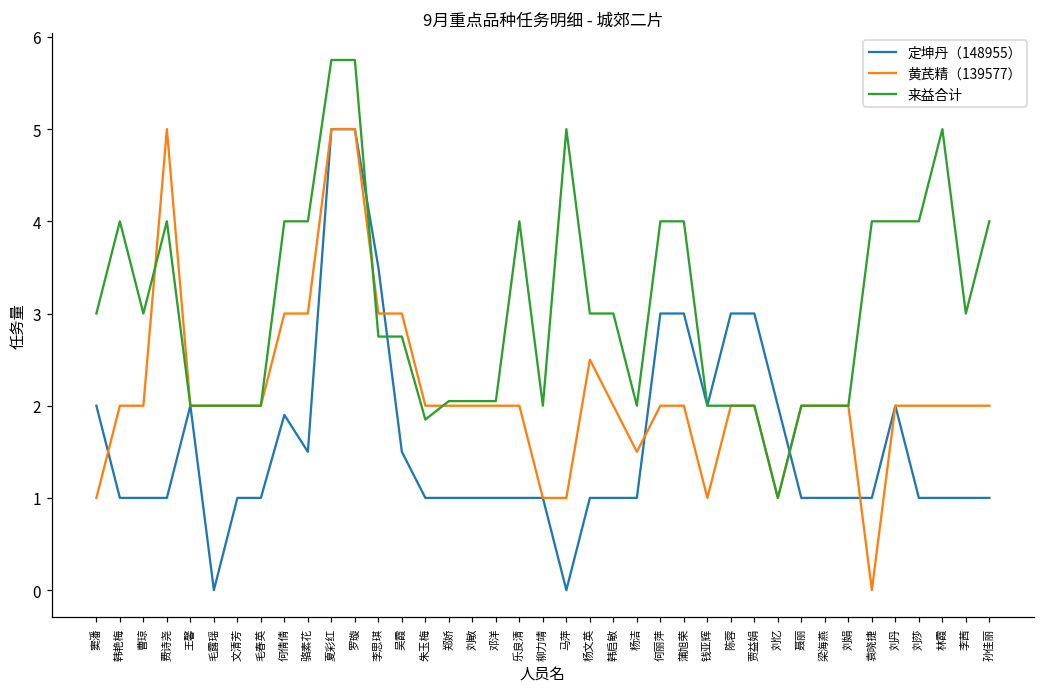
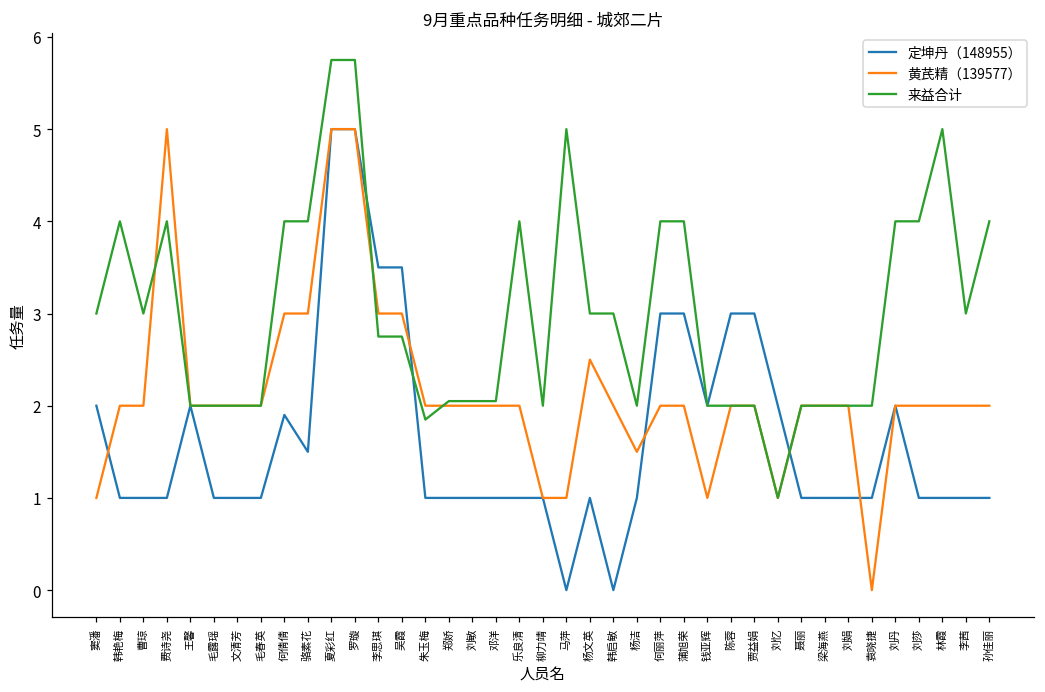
  {
    "定坤丹（148955）": {
      "窦潘": 2.0,
      "韩艳梅": 1.0,
      "曹琼": 1.0,
      "费诗尧": 1.0,
-     "毛露瑶": 0,
+     "毛露瑶": 1,
      "文清芳": 1.0,
      "毛春英": 1.0,
      "何倩倩": 1.9,
      "骆素花": 1.5,
      "李思琪": 3.5,
-     "吴霞": 1.5,
+     "吴霞": 3.5,
      "朱玉梅": 1.0,
      "郑娇": 1.0,
      "刘敏": 1.0,
      "邓洋": 1.0,
      "乐良清": 1.0,
      "马萍": 0.0,
      "杨文英": 1.0,
-     "韩启敏": 1,
+     "韩启敏": 0,
      "杨洁": 1.0,
      "何丽萍": 3.0,
      "蒲旭荣": 3.0,
      "陈蓉": 3.0,
      "贾益娟": 3.0,
      "刘忆": 2.0,
      "聂丽": 1.0,
      "梁海燕": 1.0,
      "刘娟": 1.0,
      "袁晓捷": 1.0,
      "刘莎": 1.0,
      "林霞": 1.0,
      "李茜": 1.0,
      "孙佳丽": 1.0
    },
    "黄芪精（139577）": {
      "窦潘": 1.0,
      "韩艳梅": 2.0,
      "曹琼": 2.0,
      "费诗尧": 5.0,
      "何倩倩": 3.0,
      "骆素花": 3.0,
      "李思琪": 3.0,
      "吴霞": 3.0,
      "朱玉梅": 2.0,
      "郑娇": 2.0,
      "刘敏": 2.0,
      "邓洋": 2.0,
      "乐良清": 2.0,
      "马萍": 1.0,
      "杨文英": 2.5,
      "韩启敏": 2.0,
      "杨洁": 1.5,
      "何丽萍": 2.0,
      "蒲旭荣": 2.0,
      "钱亚辉": 1.0,
      "袁晓捷": 0.0,
      "刘莎": 2.0,
      "林霞": 2.0,
      "李茜": 2.0,
      "孙佳丽": 2.0
    },
    "来益合计": {
      "窦潘": 3,
      "韩艳梅": 4,
      "曹琼": 3,
      "费诗尧": 4,
      "何倩倩": 4,
      "骆素花": 4,
      "夏彩红": 5.8,
      "罗璇": 5.8,
      "李思琪": 2.8,
      "吴霞": 2.8,
      "朱玉梅": 1.9,
      "郑娇": 2.1,
      "刘敏": 2.1,
      "邓洋": 2.1,
      "乐良清": 4,
      "柳力靖": 2,
      "马萍": 5,
      "杨文英": 3,
      "韩启敏": 3,
      "杨洁": 2,
      "何丽萍": 4,
      "蒲旭荣": 4,
-     "袁晓捷": 4,
+     "袁晓捷": 2,
      "刘丹": 4,
      "刘莎": 4,
      "林霞": 5,
      "李茜": 3,
      "孙佳丽": 4
    }
  }
